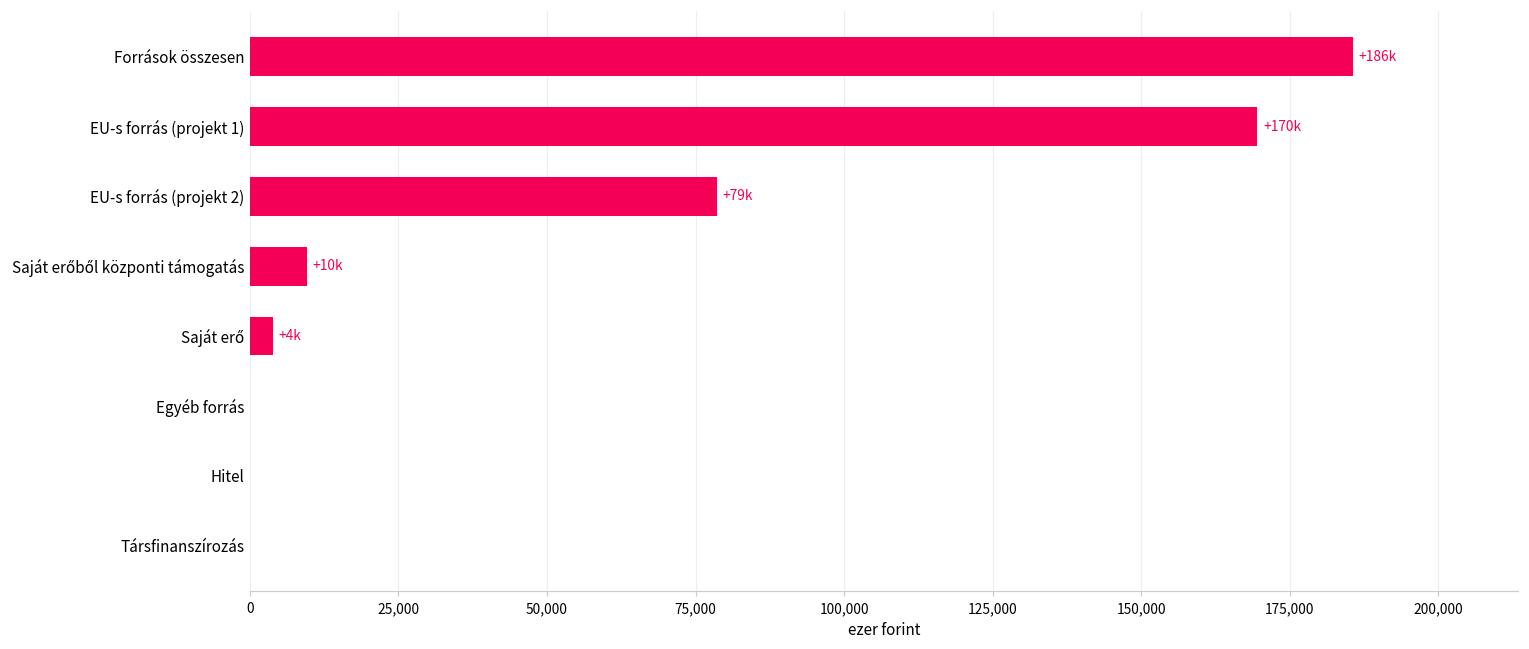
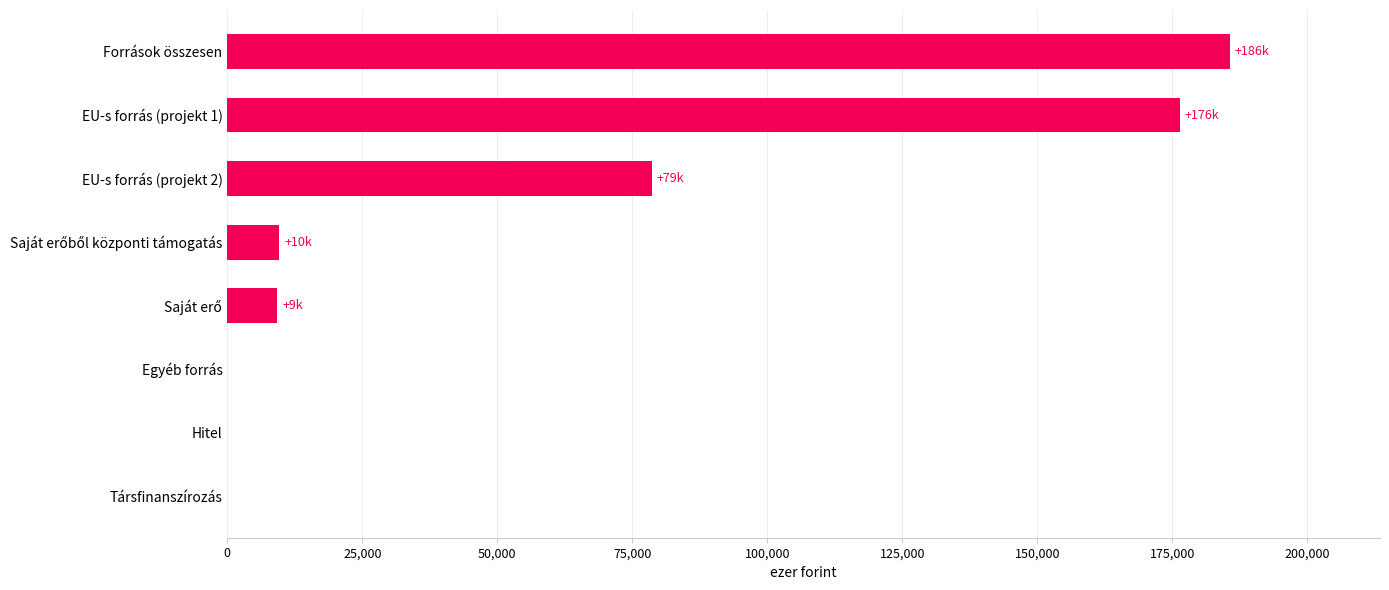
  {
    "Források összesen": "+186k",
-   "EU-s forrás (projekt 1)": "+170k",
+   "EU-s forrás (projekt 1)": "+176k",
    "EU-s forrás (projekt 2)": "+79k",
    "Saját erőből központi támogatás": "+10k",
-   "Saját erő": "+4k"
+   "Saját erő": "+9k"
  }
